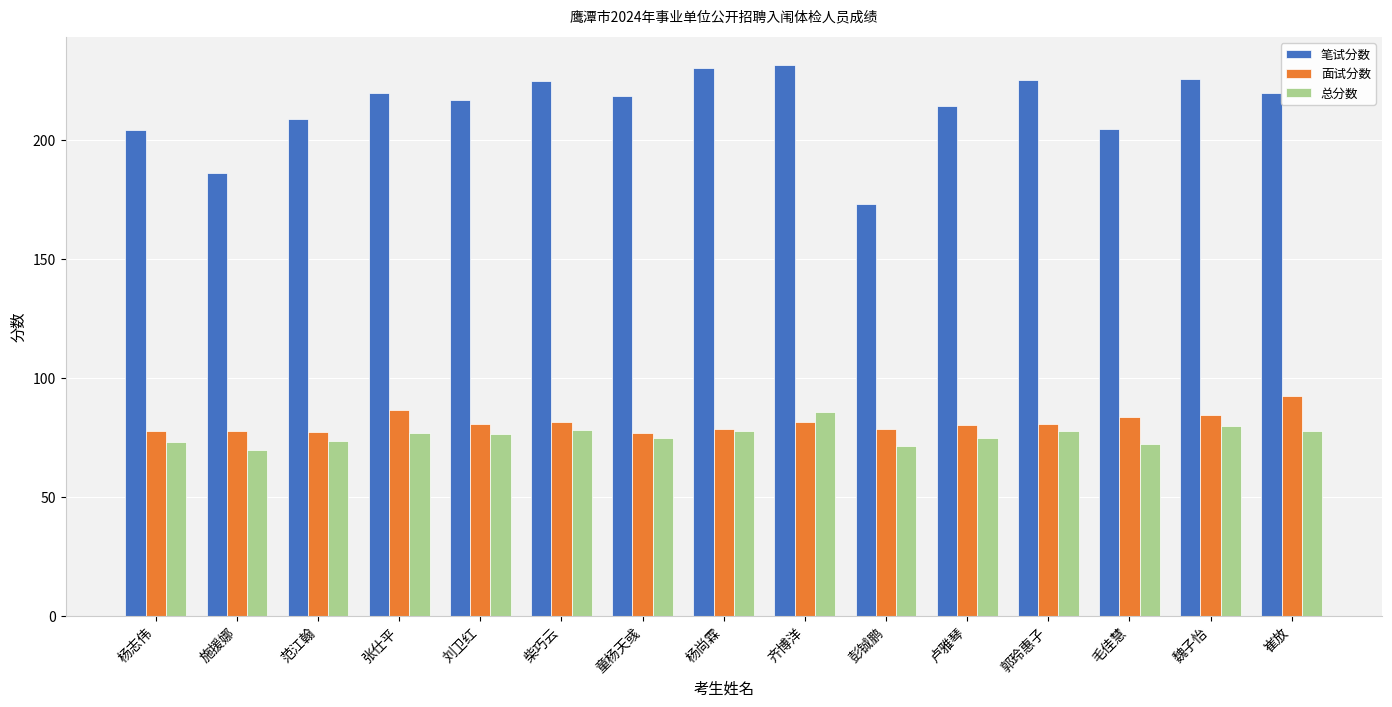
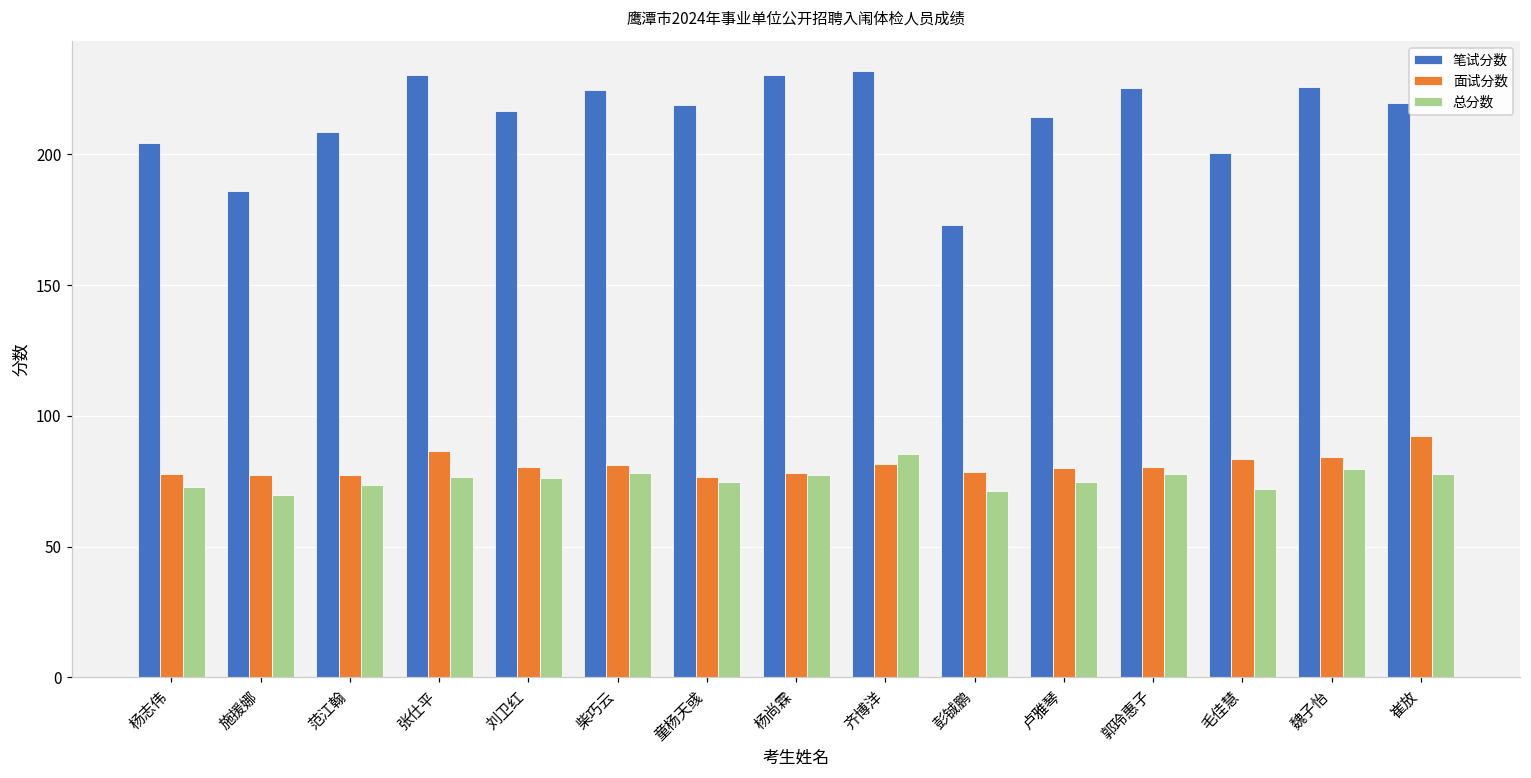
  {
    "笔试分数": {
      "杨志伟": 204,
      "施援娜": 186,
      "范江翰": 209,
-     "张仕平": 220,
+     "张仕平": 230,
      "刘卫红": 217,
      "柴巧云": 225,
      "童杨天彧": 219,
      "杨尚霖": 230,
      "齐博洋": 232,
      "彭铖鹏": 173,
      "卢雅琴": 214,
      "郭玲惠子": 225,
-     "毛佳慧": 205,
+     "毛佳慧": 201,
      "魏子怡": 226,
      "崔放": 220
    },
    "面试分数": {
      "杨志伟": 78,
      "施援娜": 78,
      "范江翰": 77,
      "张仕平": 86,
      "刘卫红": 80,
      "柴巧云": 81,
      "童杨天彧": 77,
      "杨尚霖": 78,
      "齐博洋": 81,
      "彭铖鹏": 79,
      "卢雅琴": 80,
      "郭玲惠子": 80,
      "毛佳慧": 84,
      "魏子怡": 84,
      "崔放": 92
    },
    "总分数": {
      "杨志伟": 73,
      "施援娜": 70,
      "范江翰": 73,
      "张仕平": 77,
      "刘卫红": 76,
      "柴巧云": 78,
      "童杨天彧": 75,
      "杨尚霖": 77,
      "齐博洋": 85,
      "彭铖鹏": 71,
      "卢雅琴": 75,
      "郭玲惠子": 78,
      "毛佳慧": 72,
      "魏子怡": 80,
      "崔放": 78
    }
  }
